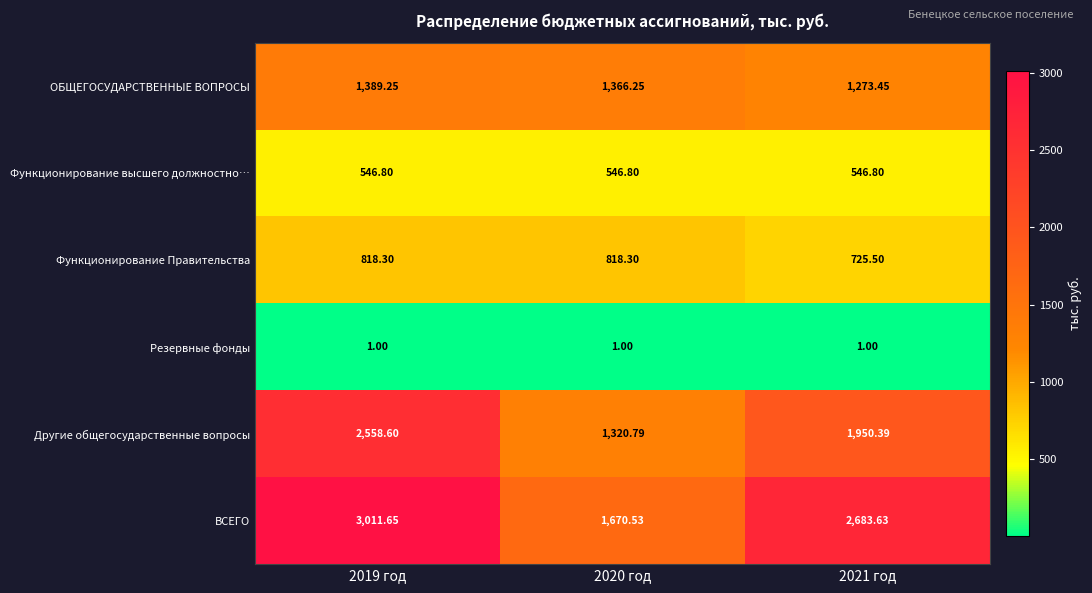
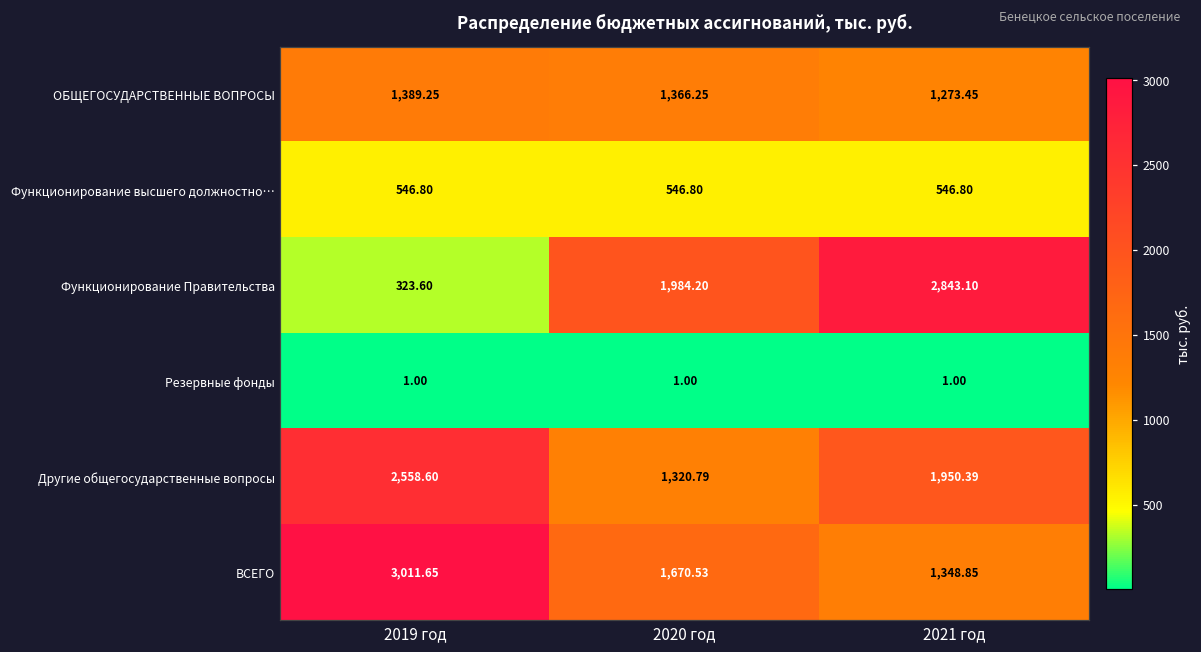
  {
    "ОБЩЕГОСУДАРСТВЕННЫЕ ВОПРОСЫ": {
      "2019 год": "1,389.25",
      "2020 год": "1,366.25",
      "2021 год": "1,273.45"
    },
    "Функционирование высшего должностно…": {
      "2019 год": "546.80",
      "2020 год": "546.80",
      "2021 год": "546.80"
    },
    "Функционирование Правительства": {
-     "2019 год": "818.30",
-     "2020 год": "818.30",
-     "2021 год": "725.50"
+     "2019 год": "323.60",
+     "2020 год": "1,984.20",
+     "2021 год": "2,843.10"
    },
    "Резервные фонды": {
      "2019 год": "1.00",
      "2020 год": "1.00",
      "2021 год": "1.00"
    },
    "Другие общегосударственные вопросы": {
      "2019 год": "2,558.60",
      "2020 год": "1,320.79",
      "2021 год": "1,950.39"
    },
    "ВСЕГО": {
      "2019 год": "3,011.65",
      "2020 год": "1,670.53",
-     "2021 год": "2,683.63"
+     "2021 год": "1,348.85"
    }
  }
